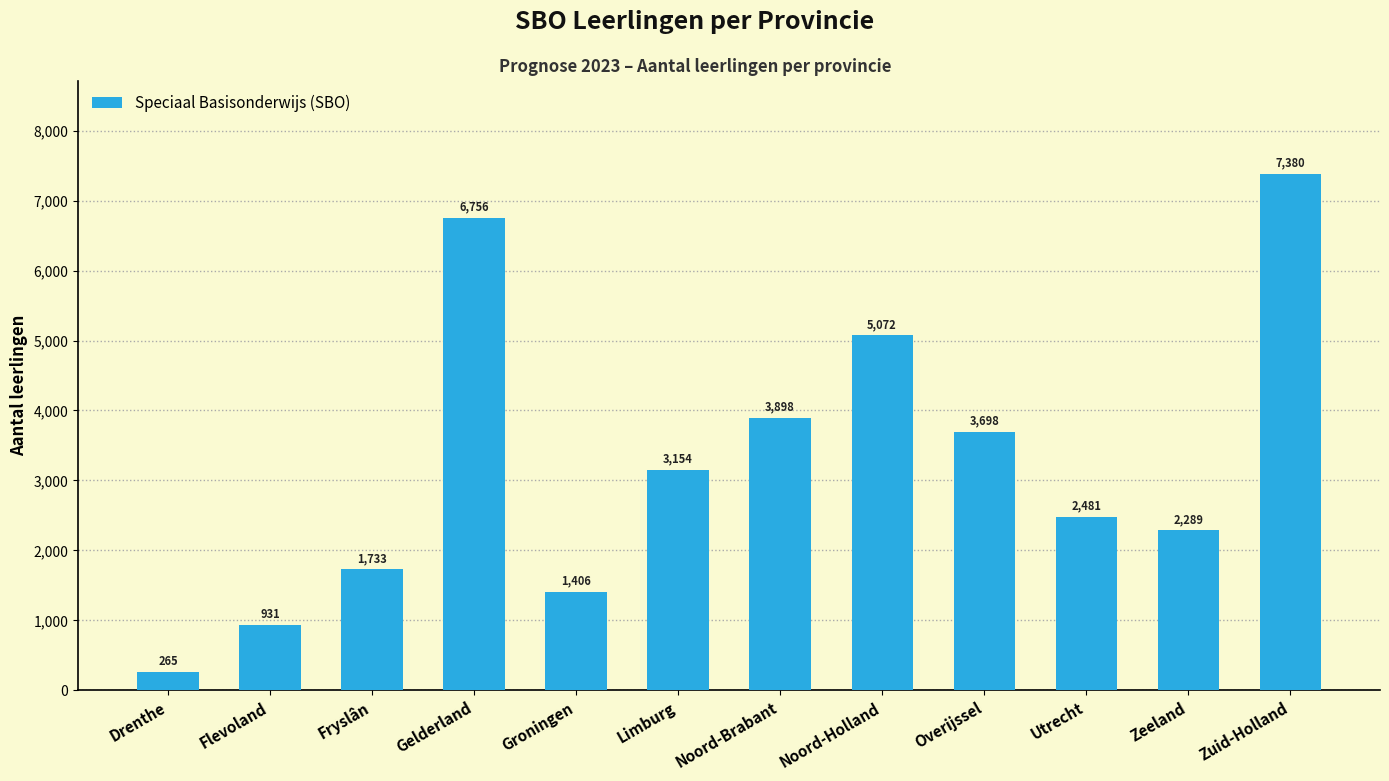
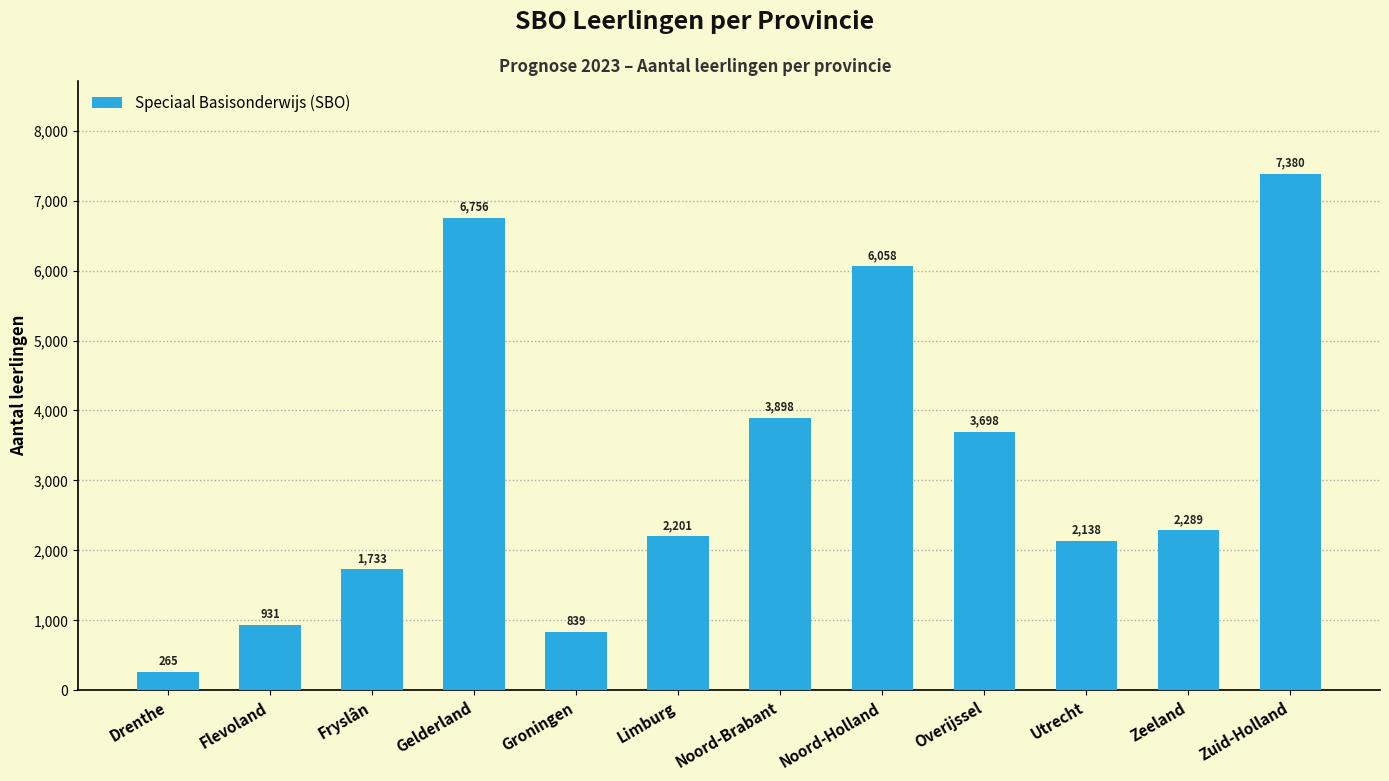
  {
    "Drenthe": "265",
    "Flevoland": "931",
    "Fryslân": "1,733",
    "Gelderland": "6,756",
-   "Groningen": "1,406",
-   "Limburg": "3,154",
+   "Groningen": "839",
+   "Limburg": "2,201",
    "Noord-Brabant": "3,898",
-   "Noord-Holland": "5,072",
+   "Noord-Holland": "6,058",
    "Overijssel": "3,698",
-   "Utrecht": "2,481",
+   "Utrecht": "2,138",
    "Zeeland": "2,289",
    "Zuid-Holland": "7,380"
  }
